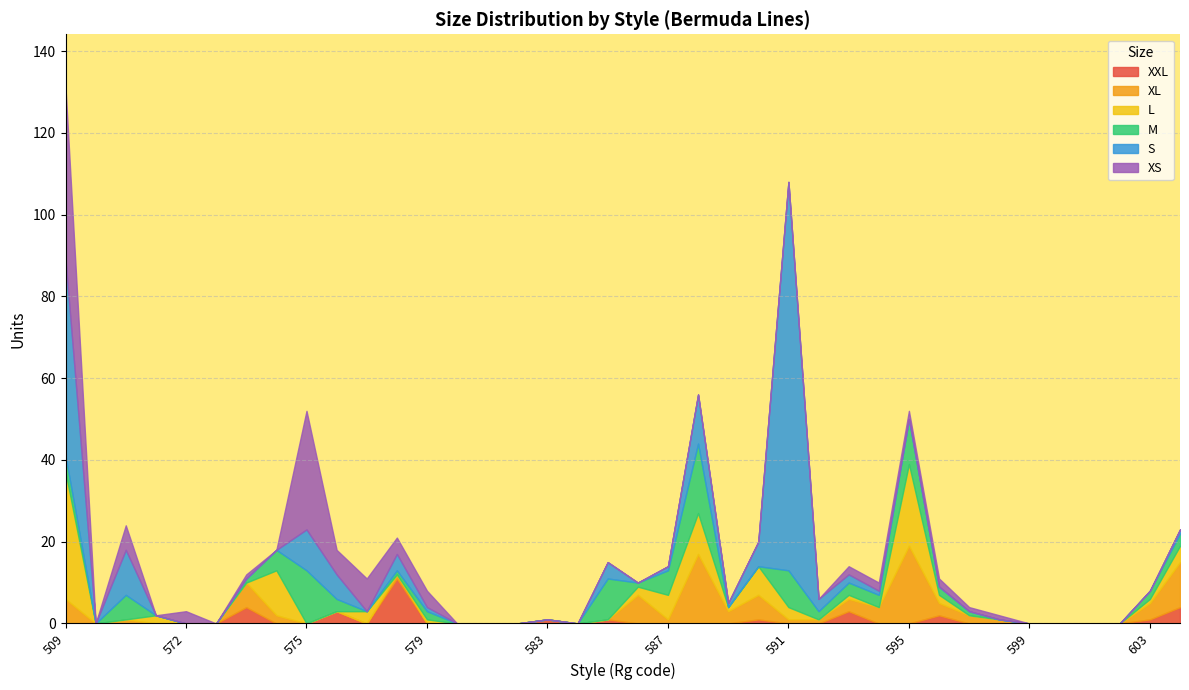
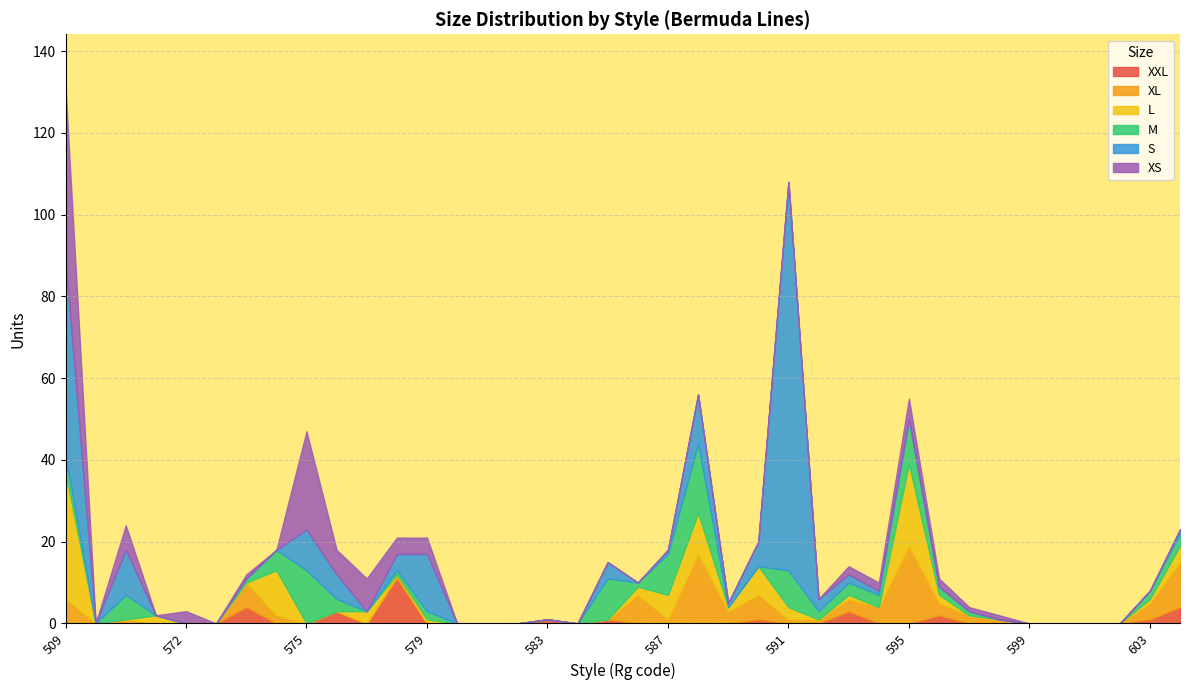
  {
    "XXL": {
      "509": 0,
      "587": 0,
      "591": 0,
      "595": 0,
      "603": 1
    },
    "M": {
      "509": 4,
      "575": 13,
      "579": 2,
-     "587": 6,
+     "587": 10,
      "591": 9
    },
    "S": {
      "509": 48,
      "575": 10,
-     "579": 1
+     "579": 14
    },
    "XS": {
      "509": 42,
      "572": 3,
-     "575": 29,
+     "575": 24,
      "579": 4,
-     "595": 2
+     "595": 5
    }
  }
